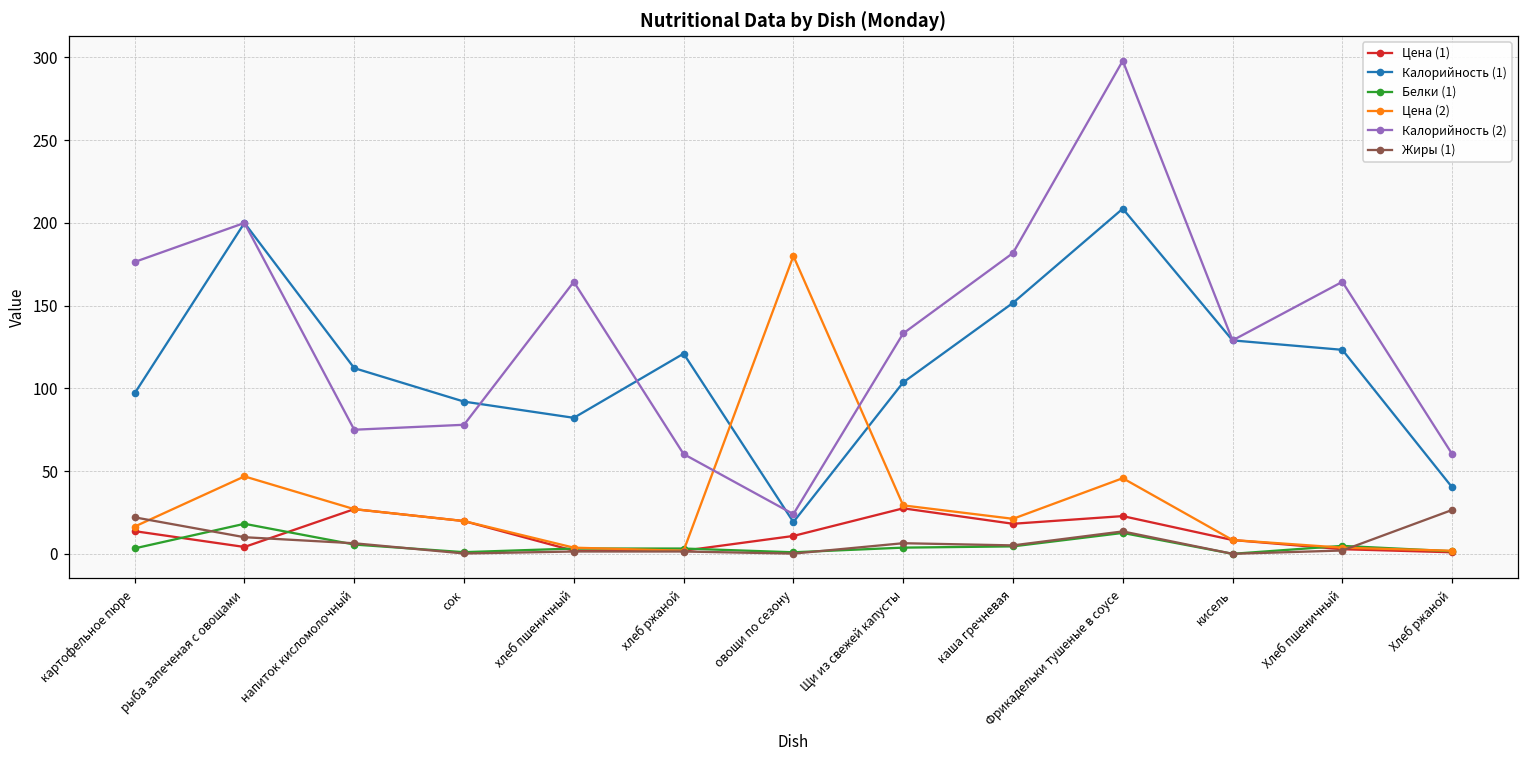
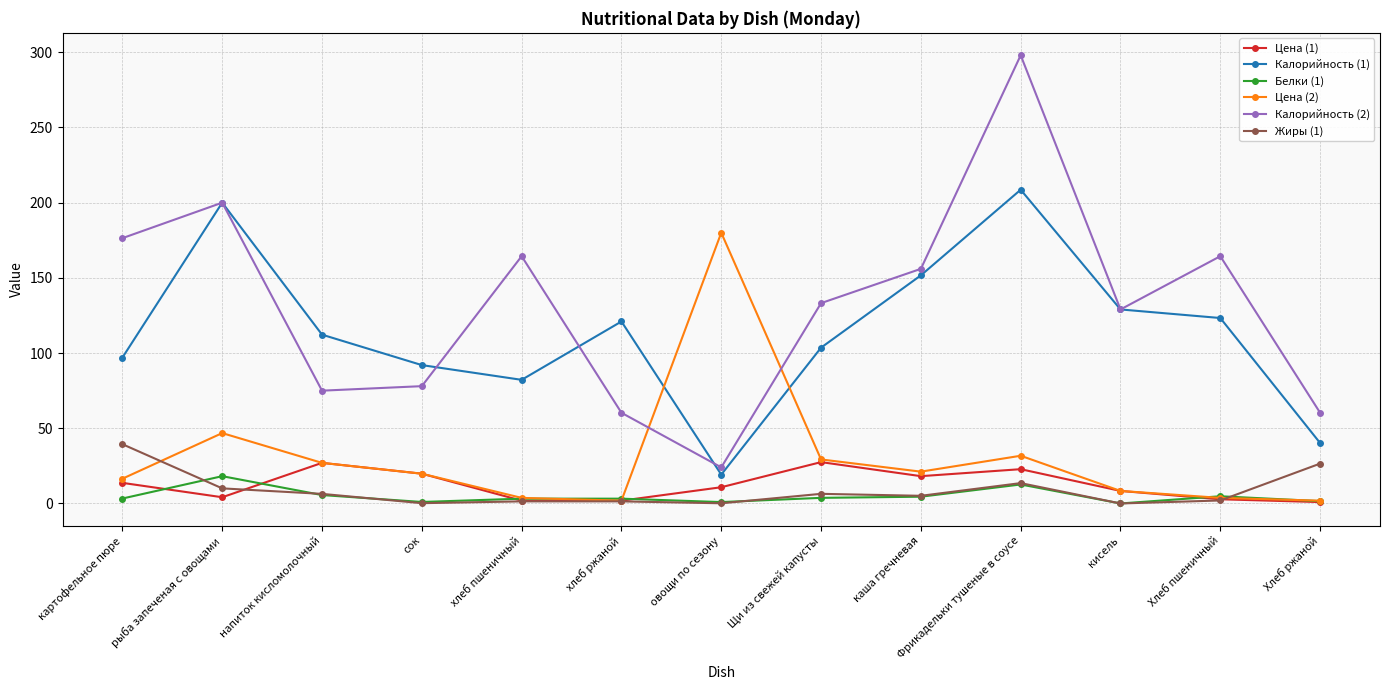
  {
    "Цена (1)": {
      "картофельное пюре": 14,
      "рыба запеченая с овощами": 4,
      "овощи по сезону": 11,
      "Щи из свежей капусты": 28,
      "каша гречневая": 18,
      "Фрикадельки тушеные в соусе": 23
    },
    "Калорийность (1)": {
      "картофельное пюре": 97,
      "напиток кисломолочный": 112,
      "сок": 92,
      "хлеб пшеничный": 82,
      "хлеб ржаной": 121,
      "овощи по сезону": 19,
      "Щи из свежей капусты": 104,
      "каша гречневая": 152,
      "Фрикадельки тушеные в соусе": 209,
      "Хлеб пшеничный": 123,
      "Хлеб ржаной": 40
    },
    "Белки (1)": {
      "картофельное пюре": 3,
      "рыба запеченая с овощами": 18,
      "Щи из свежей капусты": 4
    },
    "Цена (2)": {
      "картофельное пюре": 16,
      "рыба запеченая с овощами": 47,
      "овощи по сезону": 180,
      "Щи из свежей капусты": 29,
      "каша гречневая": 21,
-     "Фрикадельки тушеные в соусе": 46
+     "Фрикадельки тушеные в соусе": 32
    },
    "Калорийность (2)": {
      "картофельное пюре": 176,
      "напиток кисломолочный": 75,
      "сок": 78,
      "хлеб пшеничный": 164,
      "хлеб ржаной": 60,
      "овощи по сезону": 24,
      "Щи из свежей капусты": 133,
-     "каша гречневая": 182,
+     "каша гречневая": 156,
      "Фрикадельки тушеные в соусе": 298,
      "Хлеб пшеничный": 164,
      "Хлеб ржаной": 60
    },
    "Жиры (1)": {
-     "картофельное пюре": 22,
+     "картофельное пюре": 39,
      "рыба запеченая с овощами": 10,
      "Щи из свежей капусты": 6,
      "Хлеб ржаной": 27
    }
  }
